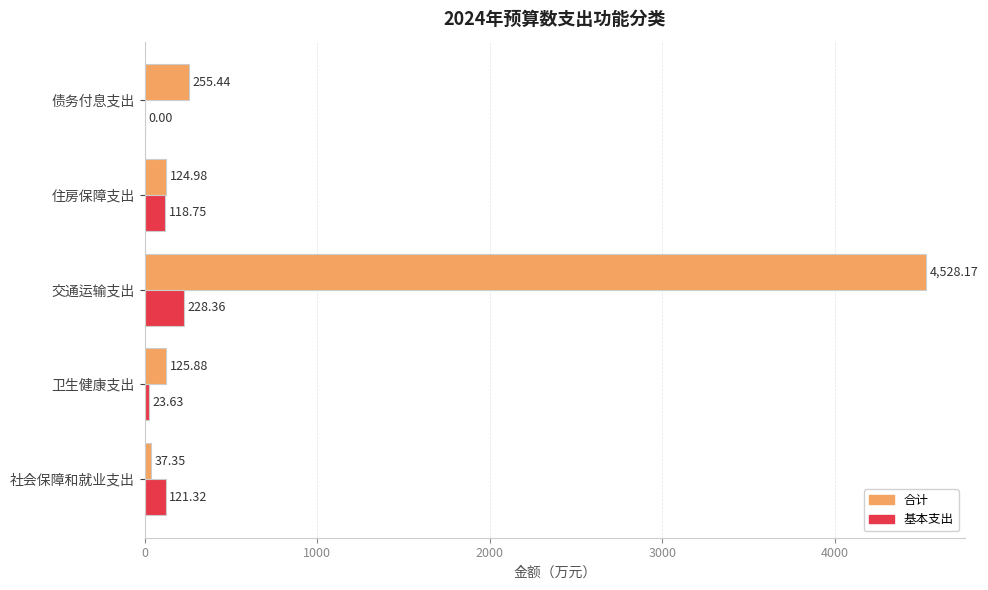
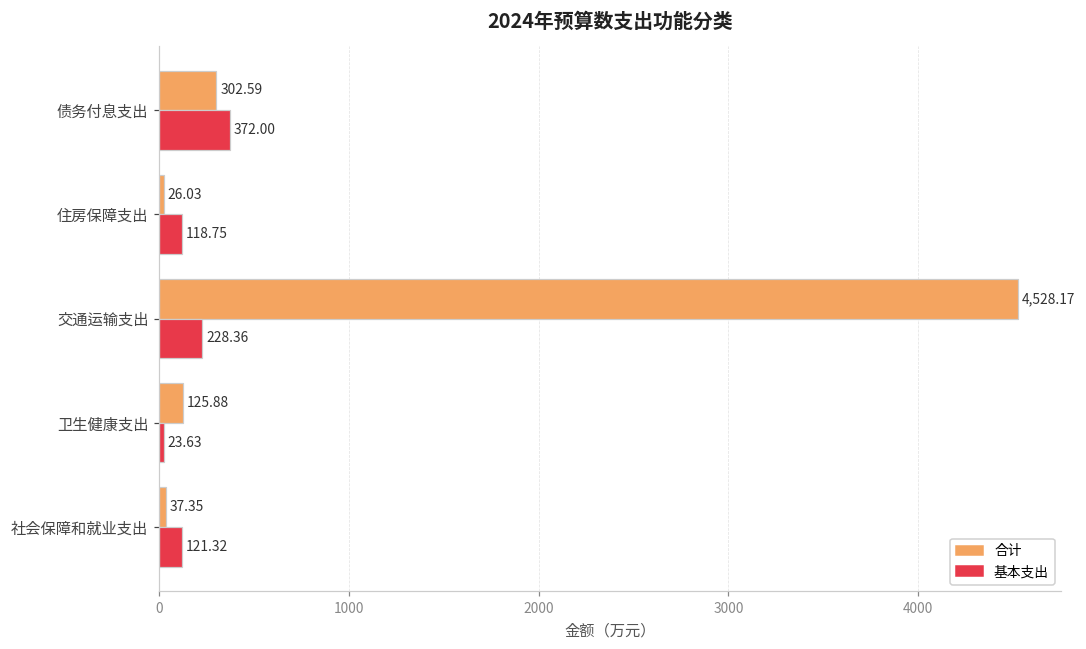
  {
    "合计": {
-     "债务付息支出": "255.44",
-     "住房保障支出": "124.98",
+     "债务付息支出": "302.59",
+     "住房保障支出": "26.03",
      "交通运输支出": "4,528.17",
      "卫生健康支出": "125.88",
      "社会保障和就业支出": "37.35"
    },
    "基本支出": {
-     "债务付息支出": "0.00",
+     "债务付息支出": "372.00",
      "住房保障支出": "118.75",
      "交通运输支出": "228.36",
      "卫生健康支出": "23.63",
      "社会保障和就业支出": "121.32"
    }
  }
